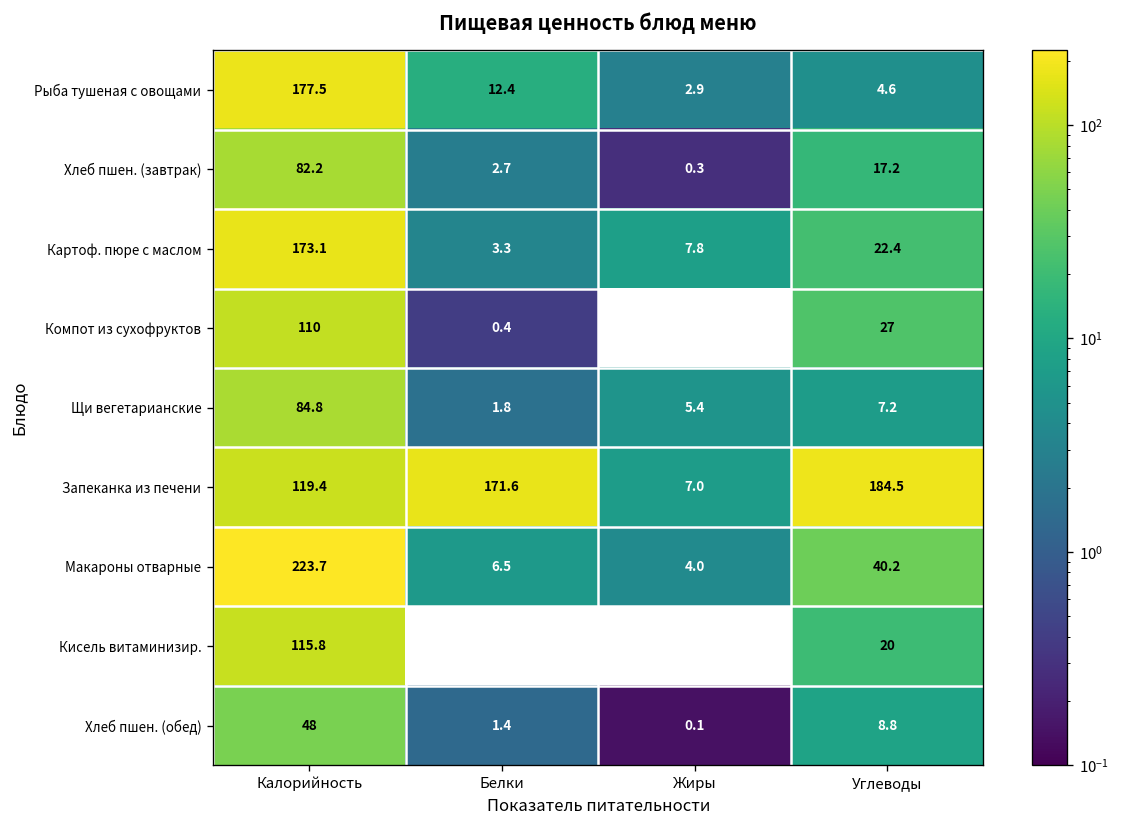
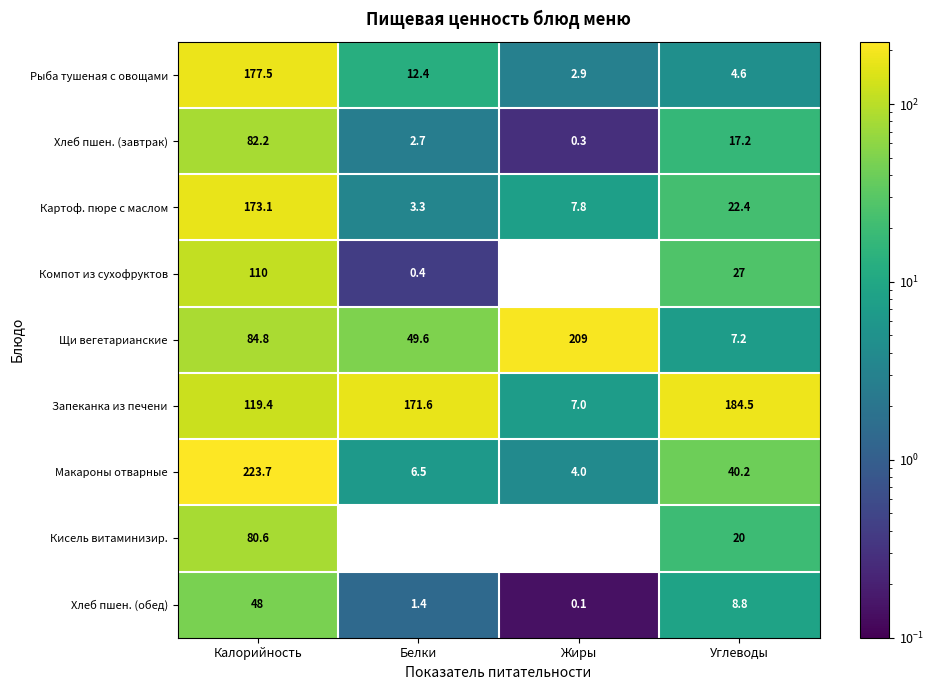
  {
    "Рыба тушеная с овощами": {
      "Калорийность": 177.5,
      "Белки": 12.4,
      "Жиры": 2.9,
      "Углеводы": 4.6
    },
    "Хлеб пшен. (завтрак)": {
      "Калорийность": 82.2,
      "Белки": 2.7,
      "Жиры": 0.3,
      "Углеводы": 17.2
    },
    "Картоф. пюре с маслом": {
      "Калорийность": 173.1,
      "Белки": 3.3,
      "Жиры": 7.8,
      "Углеводы": 22.4
    },
    "Компот из сухофруктов": {
      "Калорийность": 110,
      "Белки": 0.4,
      "Углеводы": 27
    },
    "Щи вегетарианские": {
      "Калорийность": 84.8,
-     "Белки": 1.8,
-     "Жиры": 5.4,
+     "Белки": 49.6,
+     "Жиры": 209,
      "Углеводы": 7.2
    },
    "Запеканка из печени": {
      "Калорийность": 119.4,
      "Белки": 171.6,
      "Жиры": 7.0,
      "Углеводы": 184.5
    },
    "Макароны отварные": {
      "Калорийность": 223.7,
      "Белки": 6.5,
      "Жиры": 4.0,
      "Углеводы": 40.2
    },
    "Кисель витаминизир.": {
-     "Калорийность": 115.8,
+     "Калорийность": 80.6,
      "Углеводы": 20
    },
    "Хлеб пшен. (обед)": {
      "Калорийность": 48,
      "Белки": 1.4,
      "Жиры": 0.1,
      "Углеводы": 8.8
    }
  }
